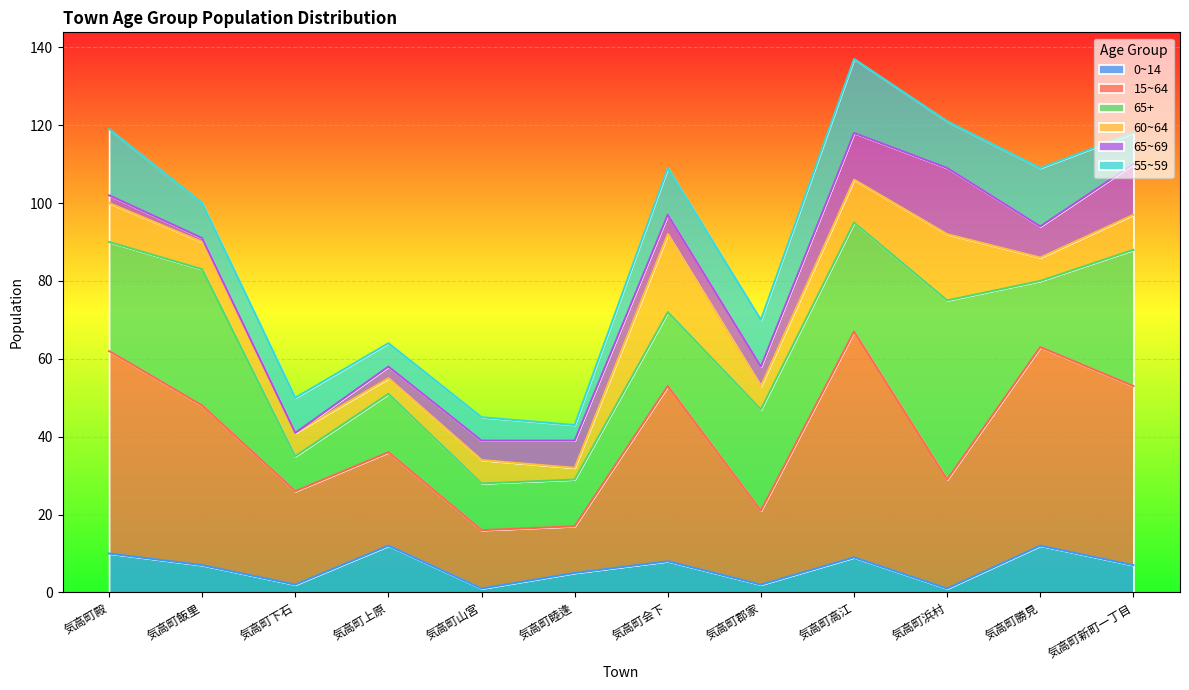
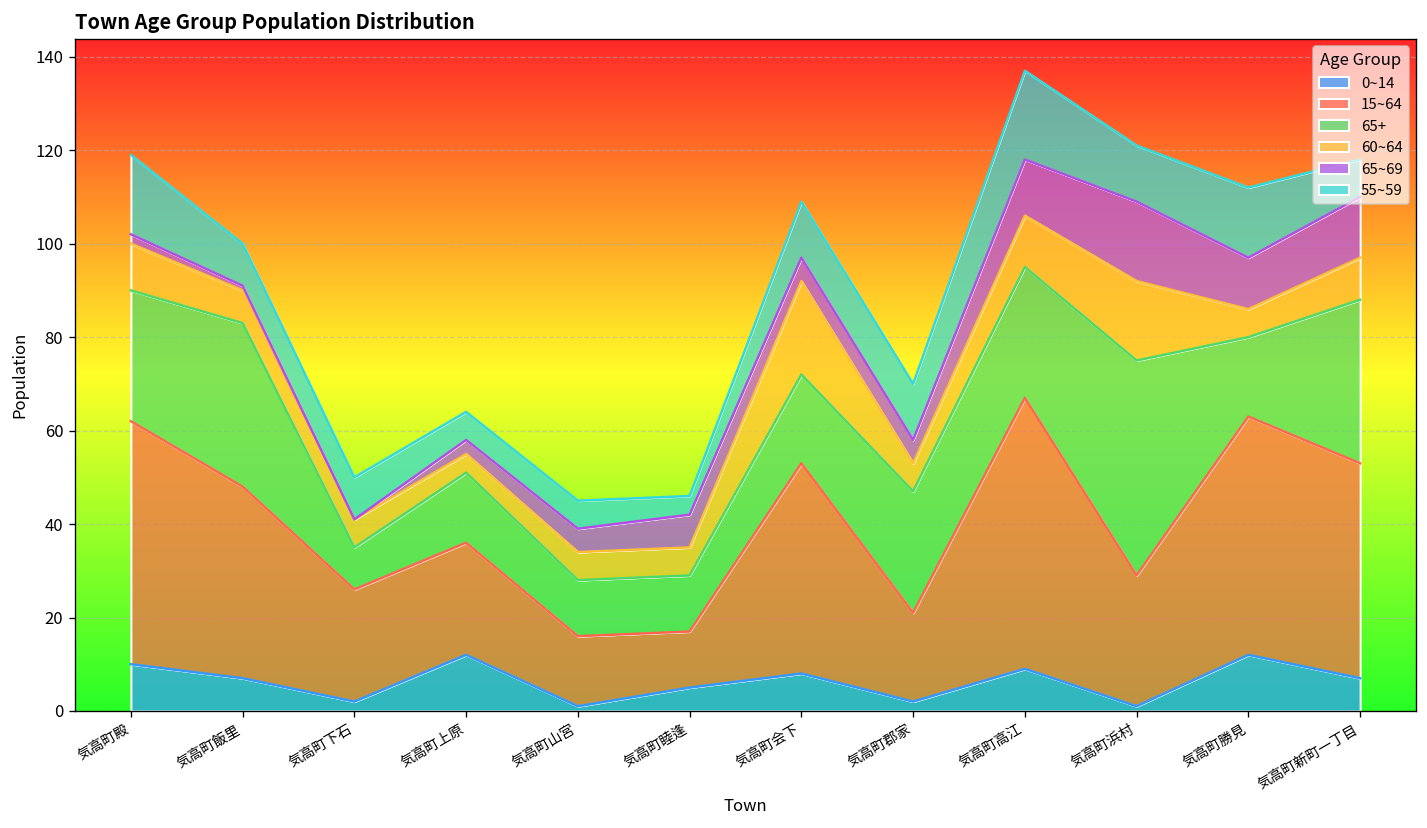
  {
    "0~14": {
      "気高町殿": 10,
      "気高町飯里": 7,
      "気高町下石": 2,
      "気高町上原": 12,
      "気高町山宮": 1,
      "気高町睦逢": 5,
      "気高町会下": 8,
      "気高町郡家": 2,
      "気高町高江": 9,
      "気高町浜村": 1,
      "気高町勝見": 12,
      "気高町新町一丁目": 7
    },
    "15~64": {
      "気高町殿": 52,
      "気高町飯里": 41,
      "気高町下石": 24,
      "気高町上原": 24,
      "気高町山宮": 15,
      "気高町睦逢": 12,
      "気高町会下": 45,
      "気高町郡家": 19,
      "気高町高江": 58,
      "気高町浜村": 28,
      "気高町勝見": 51,
      "気高町新町一丁目": 46
    },
    "65+": {
      "気高町殿": 28,
      "気高町飯里": 35,
      "気高町下石": 9,
      "気高町上原": 15,
      "気高町山宮": 12,
      "気高町睦逢": 12,
      "気高町会下": 19,
      "気高町郡家": 26,
      "気高町高江": 28,
      "気高町浜村": 46,
      "気高町勝見": 17,
      "気高町新町一丁目": 35
    },
    "60~64": {
      "気高町殿": 10,
      "気高町飯里": 7,
      "気高町上原": 4,
      "気高町山宮": 6,
-     "気高町睦逢": 3,
+     "気高町睦逢": 6,
      "気高町会下": 20,
      "気高町郡家": 6,
      "気高町高江": 11,
      "気高町浜村": 17,
      "気高町勝見": 6,
      "気高町新町一丁目": 9
    },
    "65~69": {
      "気高町殿": 2,
      "気高町飯里": 1,
      "気高町上原": 3,
      "気高町山宮": 5,
      "気高町睦逢": 7,
      "気高町会下": 5,
      "気高町郡家": 5,
      "気高町高江": 12,
      "気高町浜村": 17,
-     "気高町勝見": 8
+     "気高町勝見": 11
    },
    "55~59": {
      "気高町殿": 17,
      "気高町飯里": 9,
      "気高町下石": 9,
      "気高町上原": 6,
      "気高町山宮": 6,
      "気高町睦逢": 4,
      "気高町会下": 12,
      "気高町郡家": 12,
      "気高町高江": 19,
      "気高町浜村": 12,
      "気高町勝見": 15
    }
  }
